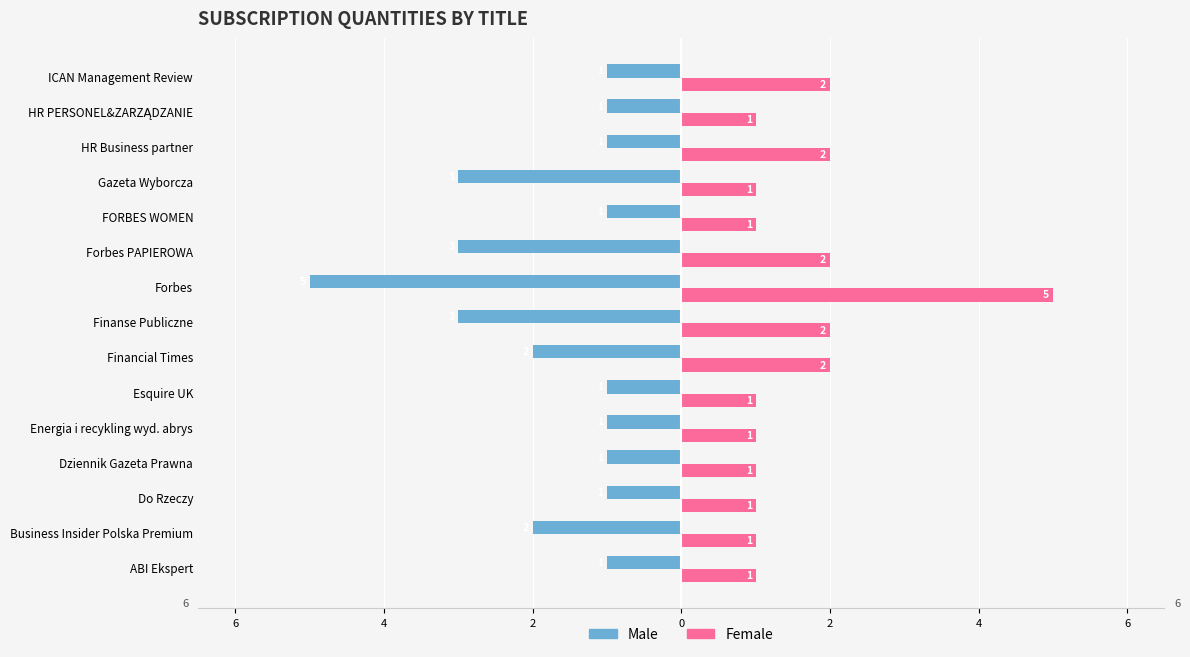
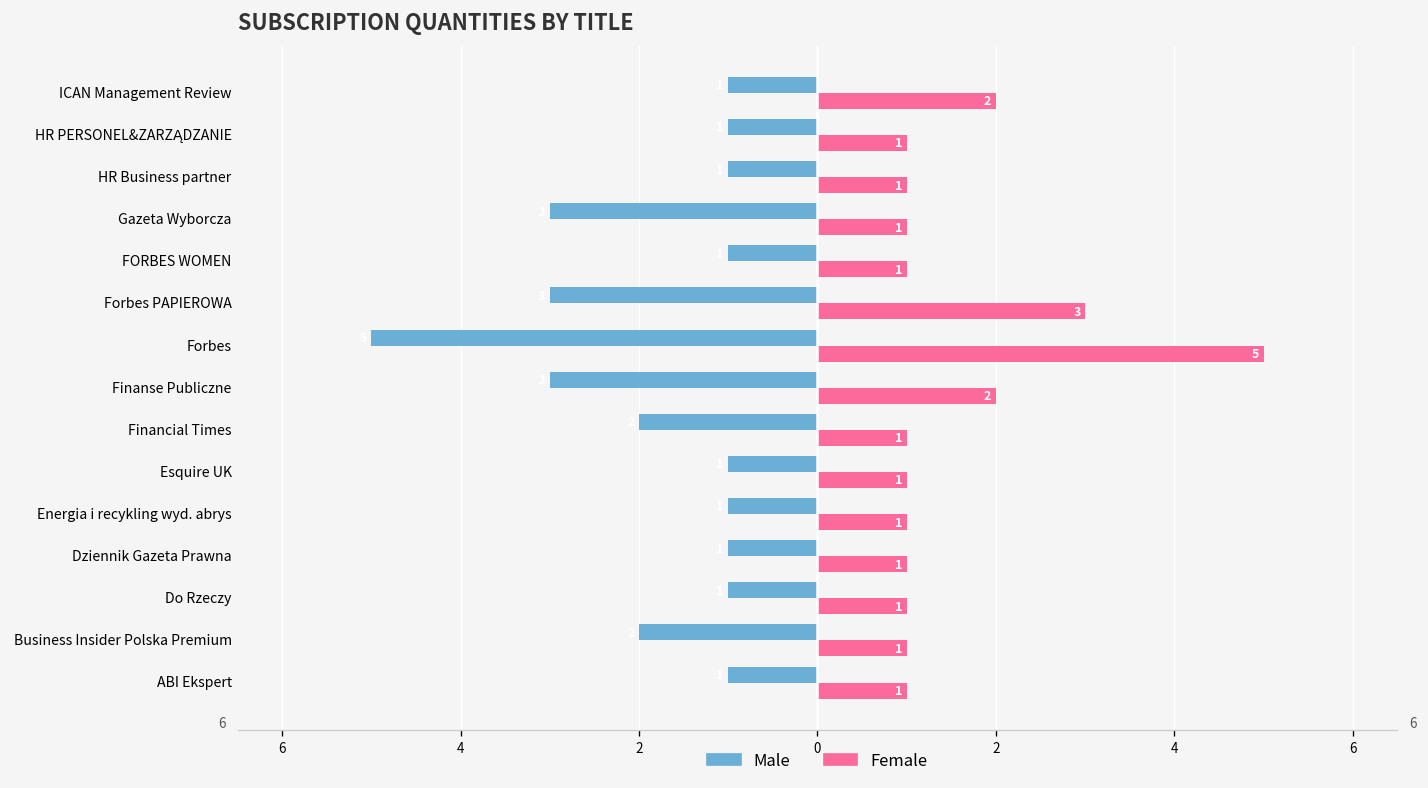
  {
    "Female": {
      "ICAN Management Review": 2,
      "HR PERSONEL&ZARZĄDZANIE": 1,
-     "HR Business partner": 2,
+     "HR Business partner": 1,
      "Gazeta Wyborcza": 1,
      "FORBES WOMEN": 1,
-     "Forbes PAPIEROWA": 2,
+     "Forbes PAPIEROWA": 3,
      "Forbes": 5,
      "Finanse Publiczne": 2,
-     "Financial Times": 2,
+     "Financial Times": 1,
      "Esquire UK": 1,
      "Energia i recykling wyd. abrys": 1,
      "Dziennik Gazeta Prawna": 1,
      "Do Rzeczy": 1,
      "Business Insider Polska Premium": 1,
      "ABI Ekspert": 1
    }
  }
